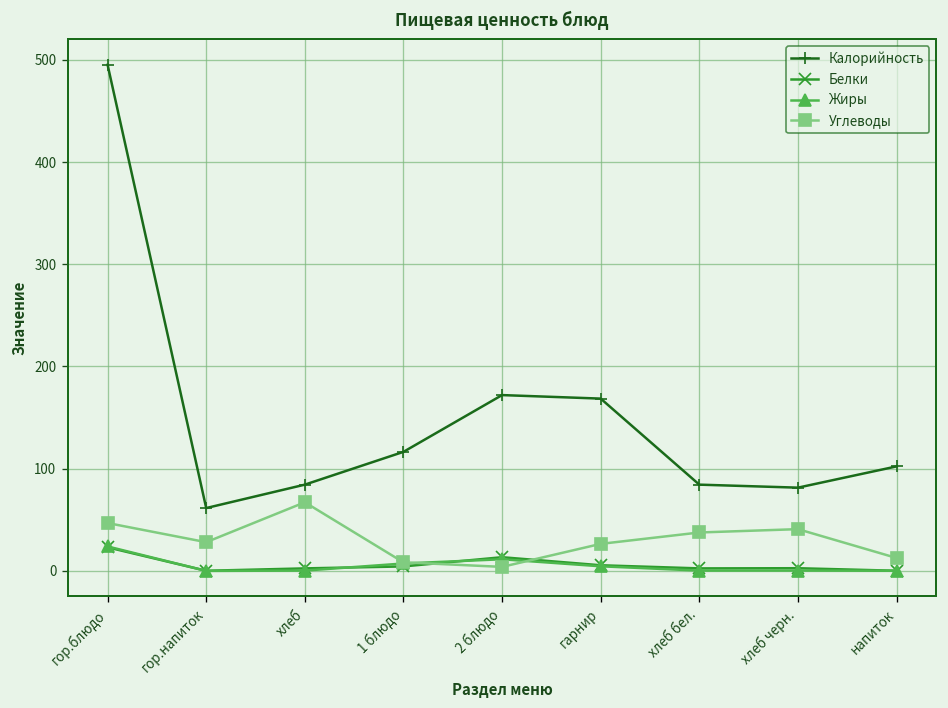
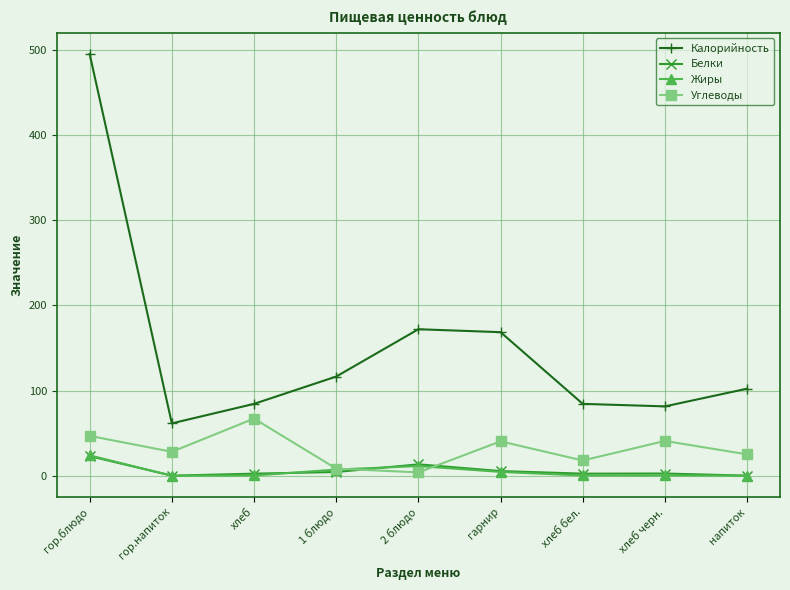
  {
    "Углеводы": {
      "гор.блюдо": 50,
      "гор.напиток": 30,
      "хлеб": 70,
      "2 блюдо": 0,
-     "гарнир": 30,
-     "хлеб бел.": 40,
+     "гарнир": 40,
+     "хлеб бел.": 20,
      "хлеб черн.": 40,
-     "напиток": 10
+     "напиток": 30
    }
  }
